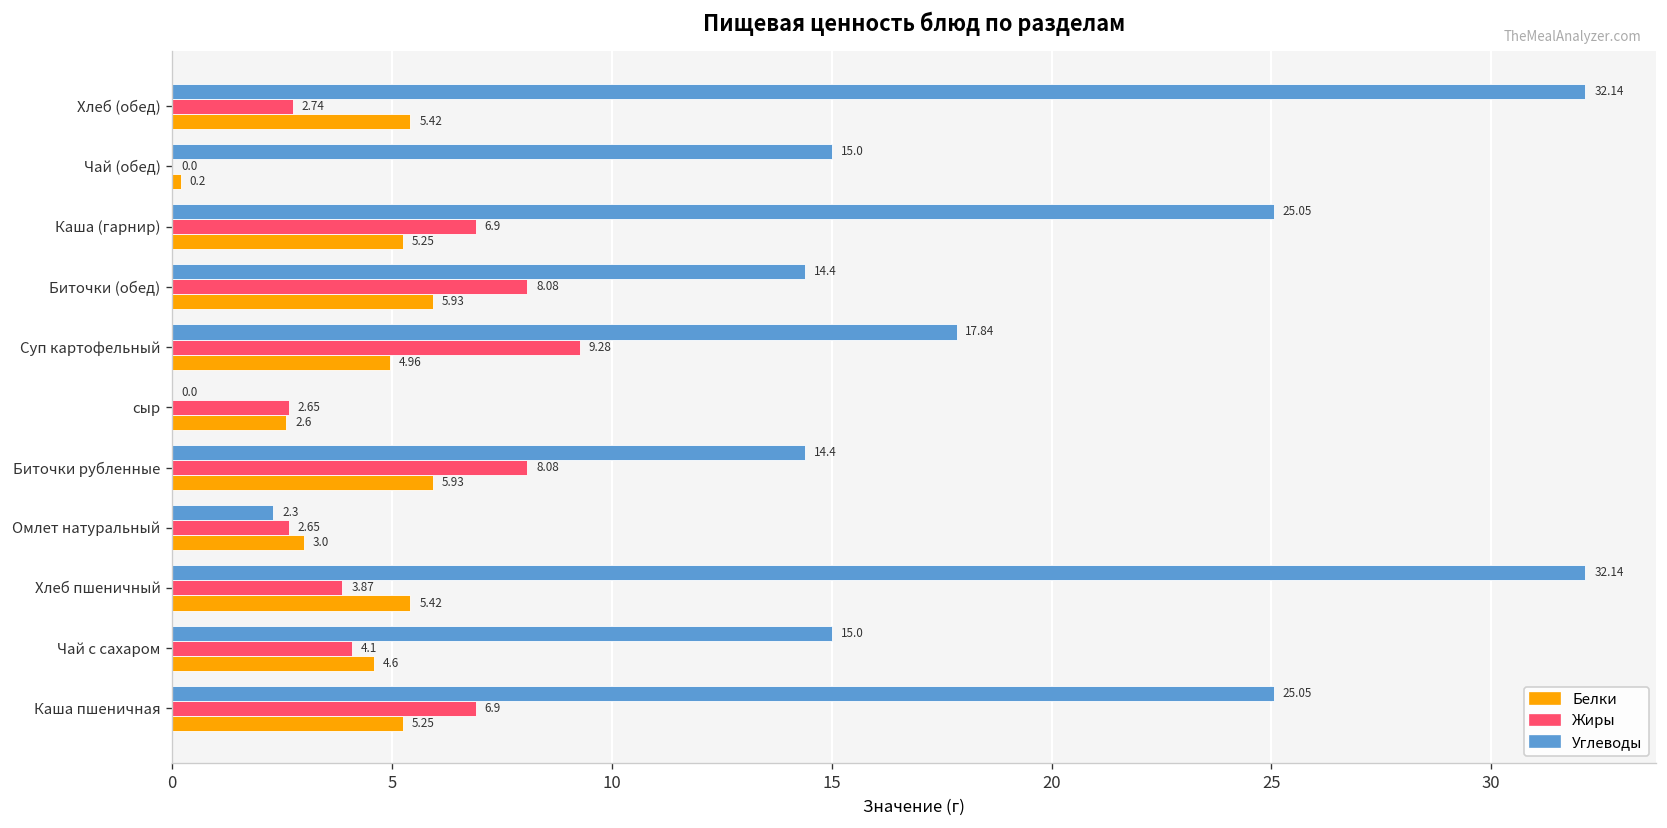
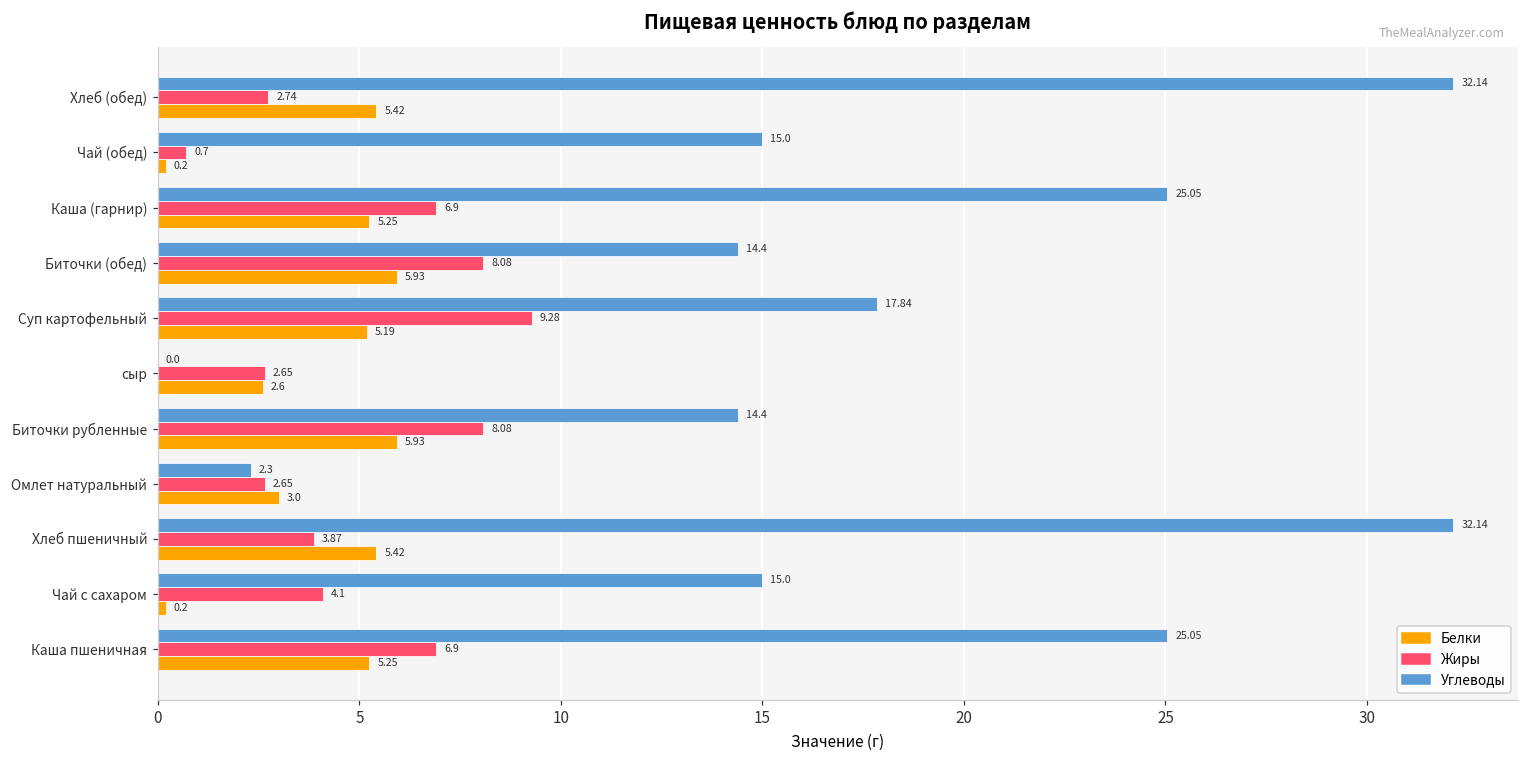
  {
    "Белки": {
      "Хлеб (обед)": 5.42,
      "Чай (обед)": 0.2,
      "Каша (гарнир)": 5.25,
      "Биточки (обед)": 5.93,
-     "Суп картофельный": 4.96,
+     "Суп картофельный": 5.19,
      "сыр": 2.6,
      "Биточки рубленные": 5.93,
      "Омлет натуральный": 3.0,
      "Хлеб пшеничный": 5.42,
-     "Чай с сахаром": 4.6,
+     "Чай с сахаром": 0.2,
      "Каша пшеничная": 5.25
    },
    "Жиры": {
      "Хлеб (обед)": 2.74,
-     "Чай (обед)": 0.0,
+     "Чай (обед)": 0.7,
      "Каша (гарнир)": 6.9,
      "Биточки (обед)": 8.08,
      "Суп картофельный": 9.28,
      "сыр": 2.65,
      "Биточки рубленные": 8.08,
      "Омлет натуральный": 2.65,
      "Хлеб пшеничный": 3.87,
      "Чай с сахаром": 4.1,
      "Каша пшеничная": 6.9
    },
    "Углеводы": {
      "Хлеб (обед)": 32.14,
      "Чай (обед)": 15.0,
      "Каша (гарнир)": 25.05,
      "Биточки (обед)": 14.4,
      "Суп картофельный": 17.84,
      "сыр": 0.0,
      "Биточки рубленные": 14.4,
      "Омлет натуральный": 2.3,
      "Хлеб пшеничный": 32.14,
      "Чай с сахаром": 15.0,
      "Каша пшеничная": 25.05
    }
  }
